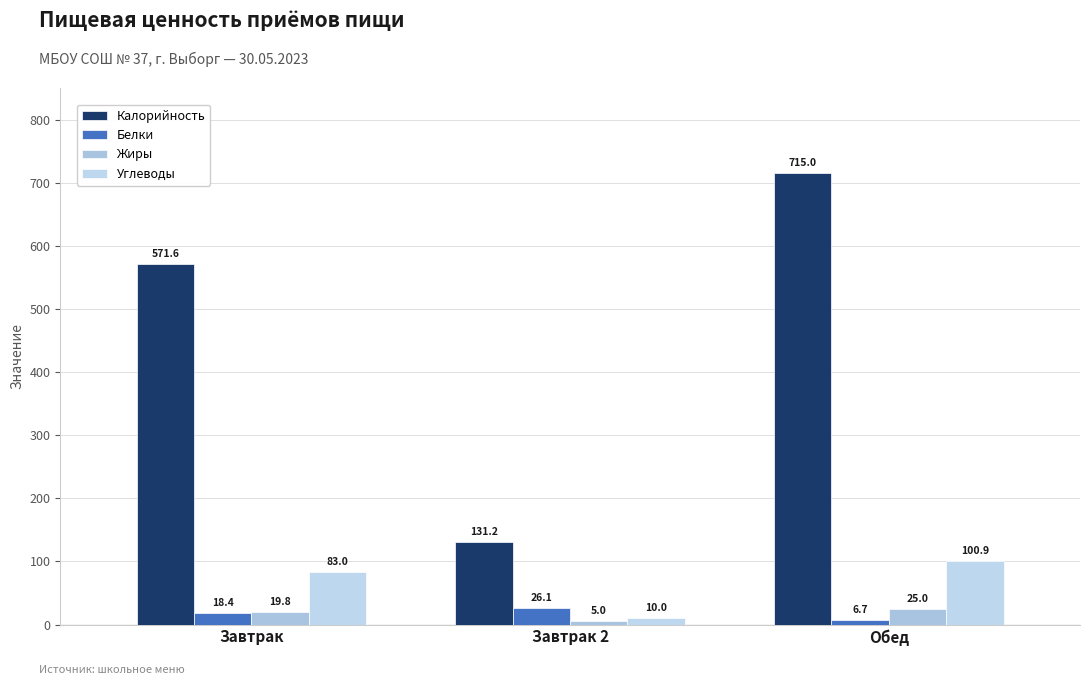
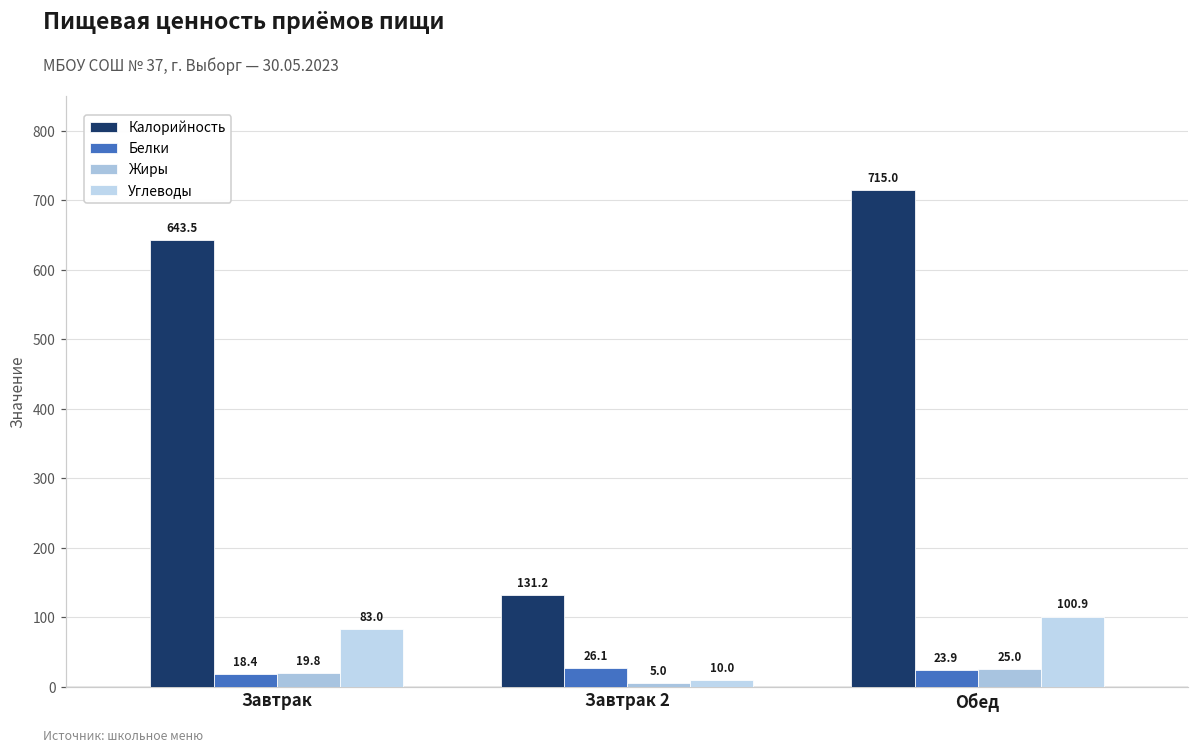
  {
    "Калорийность": {
-     "Завтрак": 571.6,
+     "Завтрак": 643.5,
      "Завтрак 2": 131.2,
      "Обед": 715.0
    },
    "Белки": {
      "Завтрак": 18.4,
      "Завтрак 2": 26.1,
-     "Обед": 6.7
+     "Обед": 23.9
    }
  }
